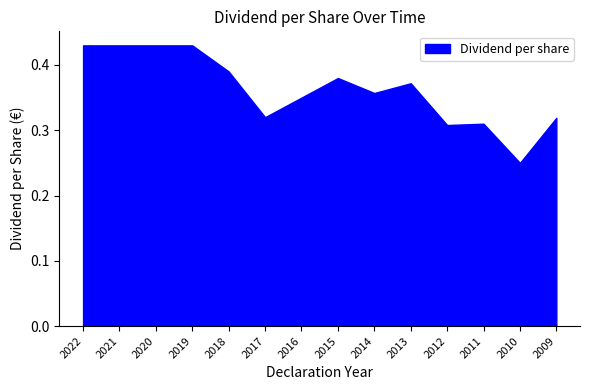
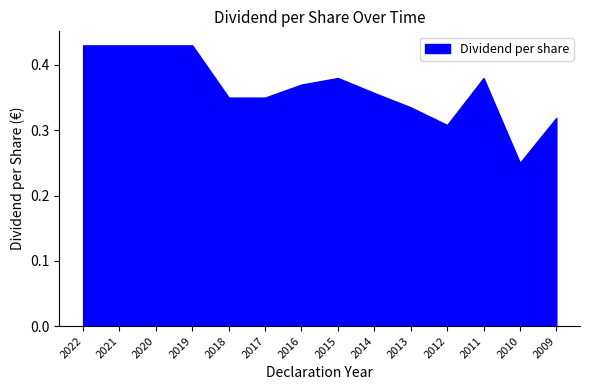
  {
    "2022": 0.43,
    "2021": 0.43,
    "2020": 0.43,
    "2019": 0.43,
-   "2018": 0.39,
-   "2017": 0.32,
-   "2016": 0.35,
+   "2018": 0.35,
+   "2017": 0.35,
+   "2016": 0.37,
    "2015": 0.38,
    "2014": 0.36,
-   "2013": 0.37,
+   "2013": 0.34,
    "2012": 0.31,
-   "2011": 0.31,
+   "2011": 0.38,
    "2010": 0.25,
    "2009": 0.32
  }
